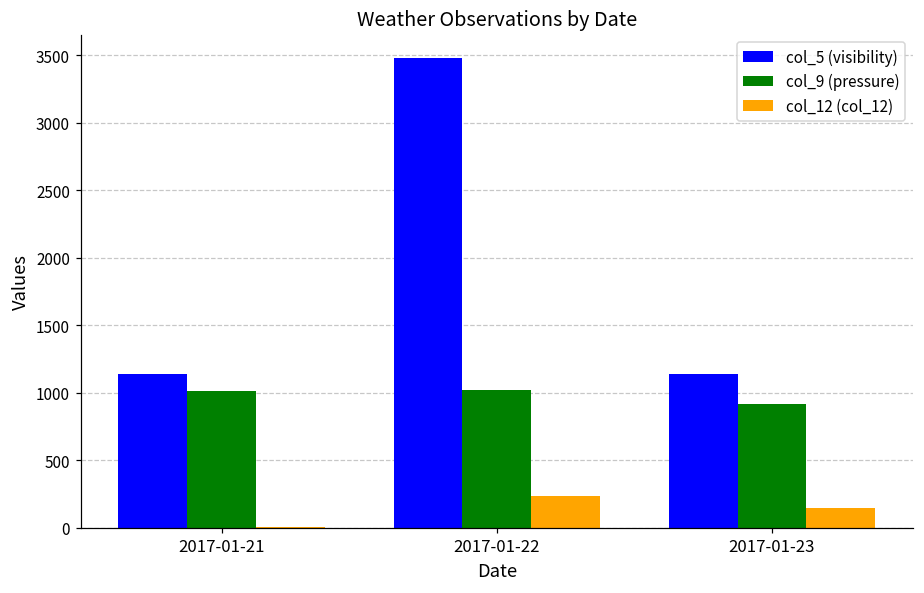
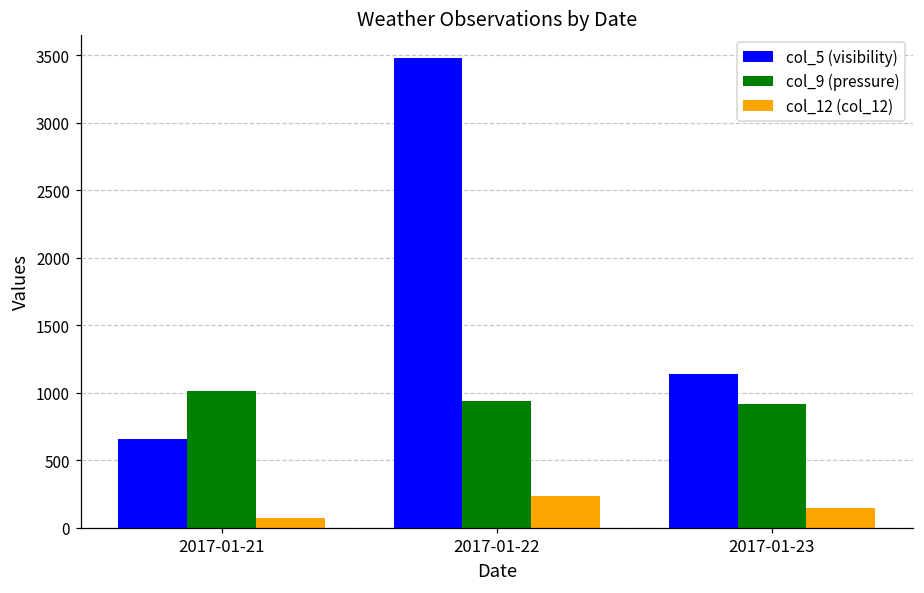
  {
    "col_5 (visibility)": {
-     "2017-01-21": 1140,
+     "2017-01-21": 660,
      "2017-01-22": 3480,
      "2017-01-23": 1140
    },
    "col_9 (pressure)": {
      "2017-01-21": 1020,
-     "2017-01-22": 1020,
+     "2017-01-22": 940,
      "2017-01-23": 920
    },
    "col_12 (col_12)": {
-     "2017-01-21": 0,
+     "2017-01-21": 80,
      "2017-01-22": 230,
      "2017-01-23": 150
    }
  }
